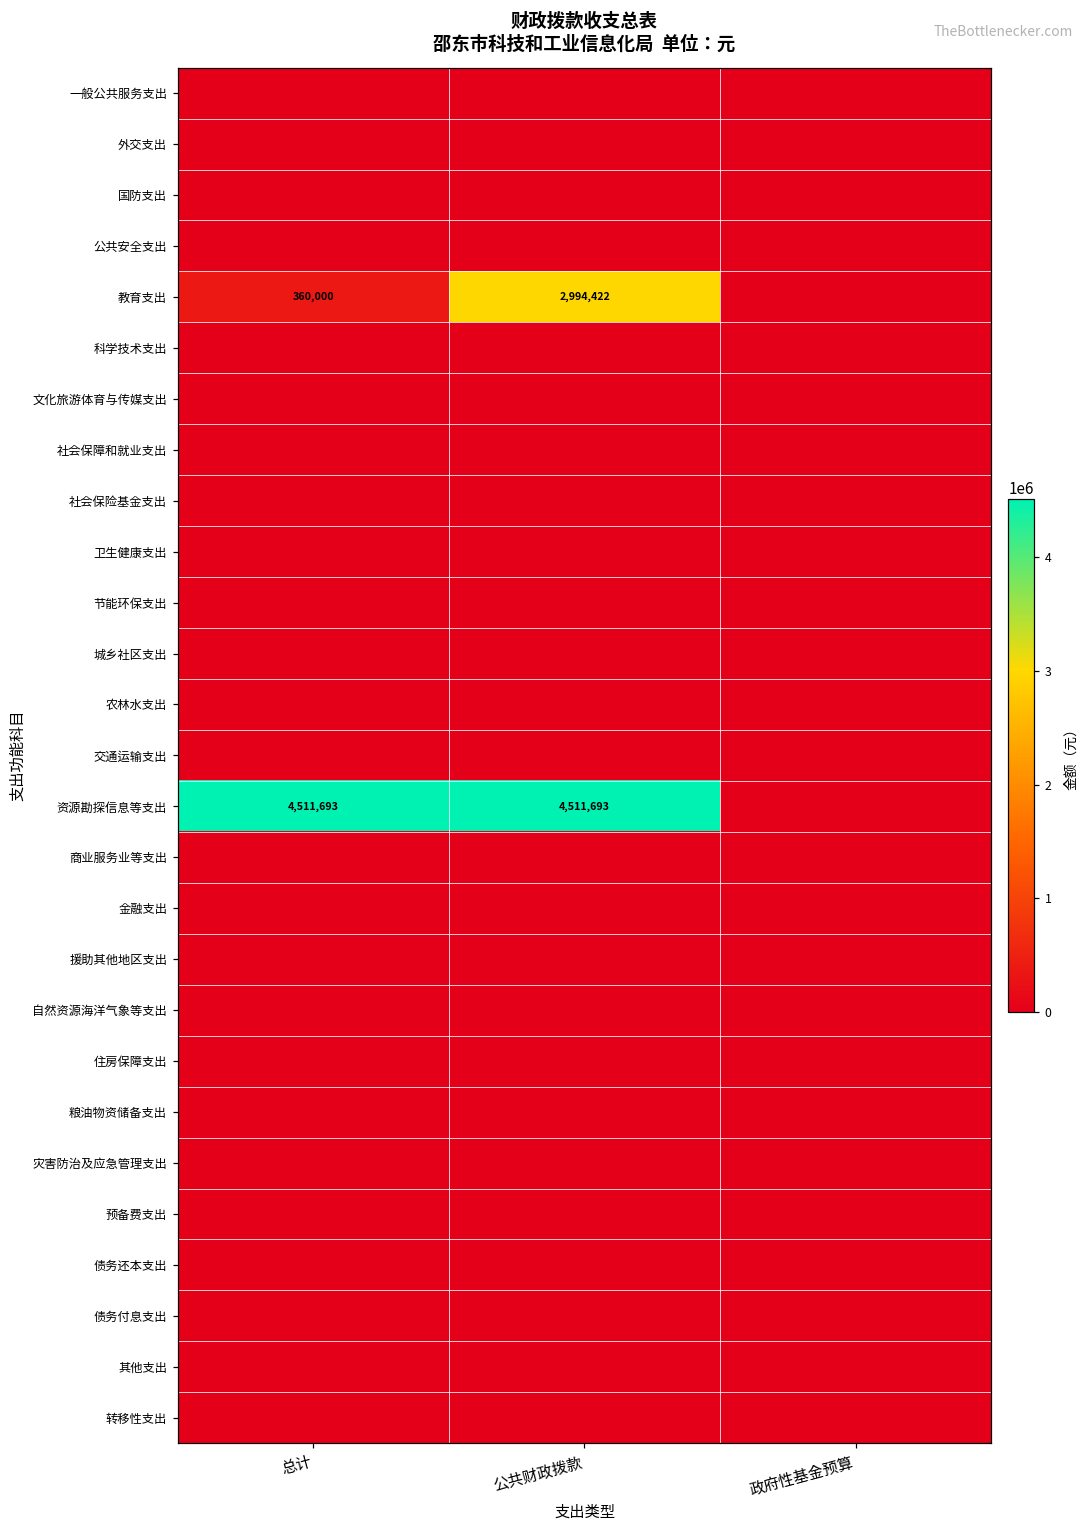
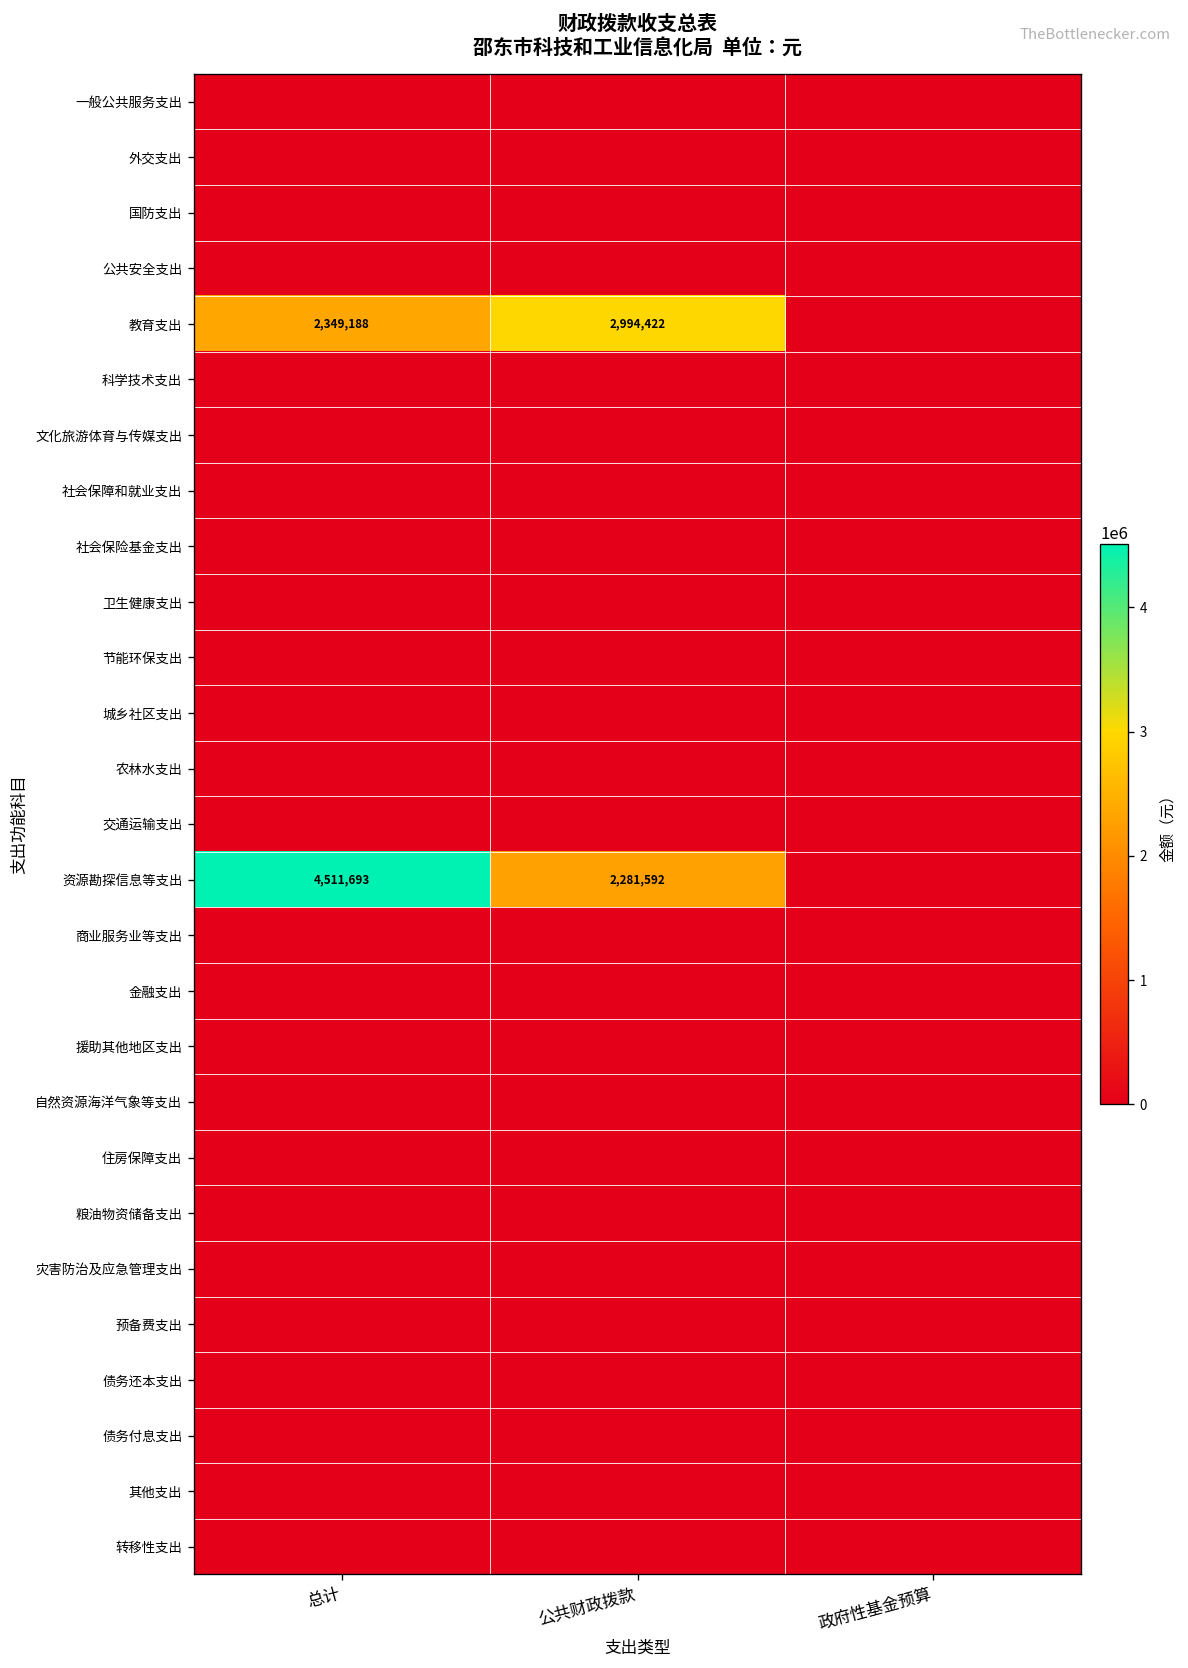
  {
    "教育支出": {
-     "总计": "360,000",
+     "总计": "2,349,188",
      "公共财政拨款": "2,994,422"
    },
    "资源勘探信息等支出": {
      "总计": "4,511,693",
-     "公共财政拨款": "4,511,693"
+     "公共财政拨款": "2,281,592"
    }
  }
